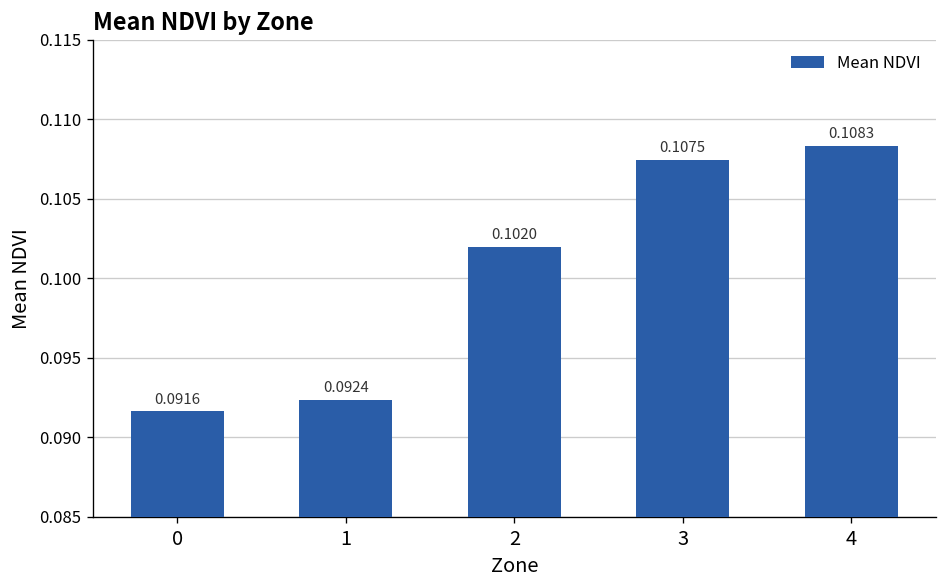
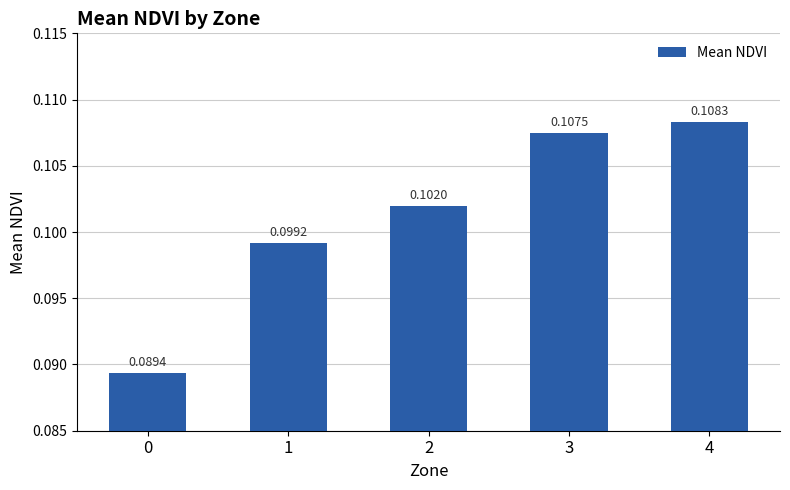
  {
-   "0": 0.0916,
-   "1": 0.0924,
+   "0": 0.0894,
+   "1": 0.0992,
    "2": 0.1020,
    "3": 0.1075,
    "4": 0.1083
  }
